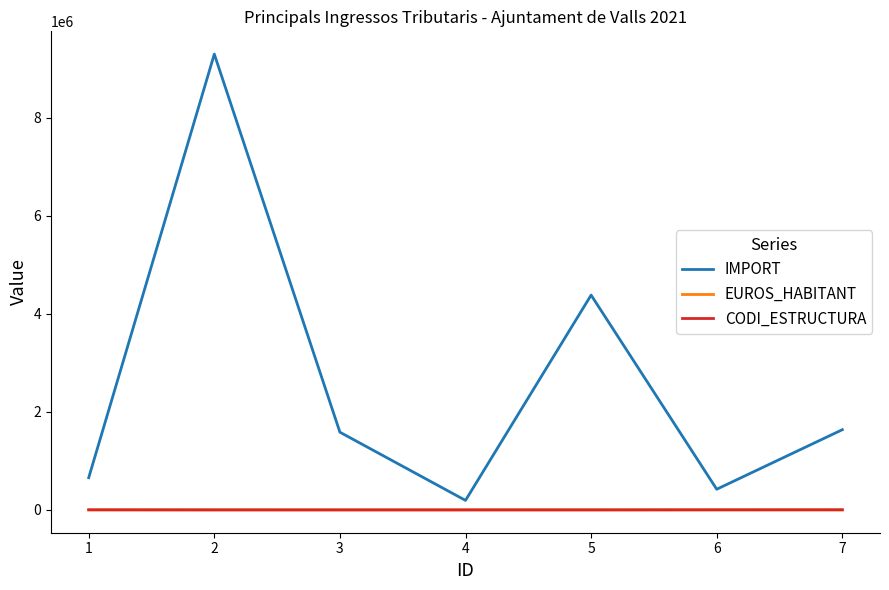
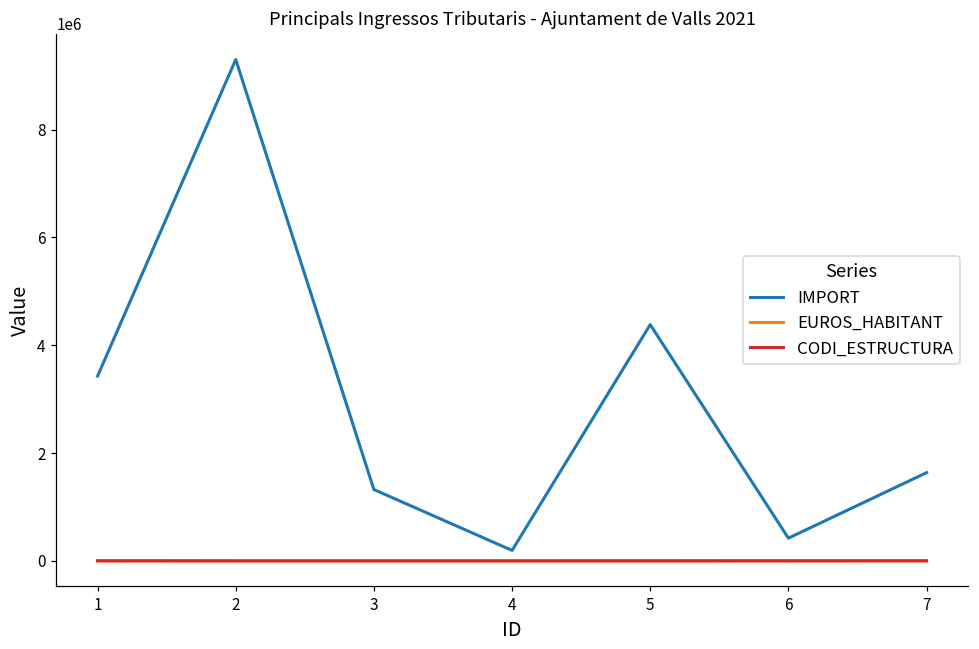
  {
    "IMPORT": {
-     "1": 700000,
+     "1": 3400000,
      "2": 9300000,
-     "3": 1600000,
+     "3": 1300000,
      "4": 200000,
      "5": 4400000,
      "6": 400000,
      "7": 1600000
    },
    "CODI_ESTRUCTURA": {
      "1": 0,
      "2": 0,
      "3": 0,
      "4": 0,
      "5": 0,
      "6": 0,
      "7": 0
    }
  }
